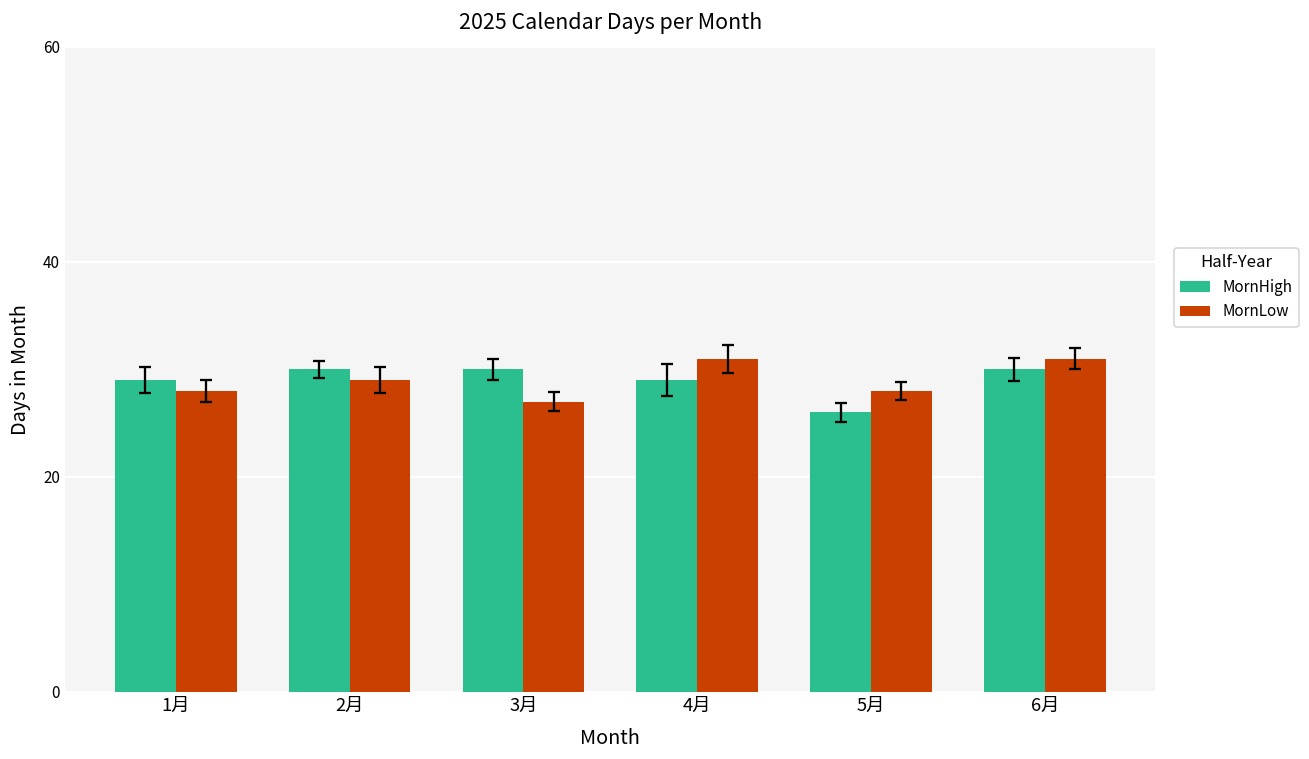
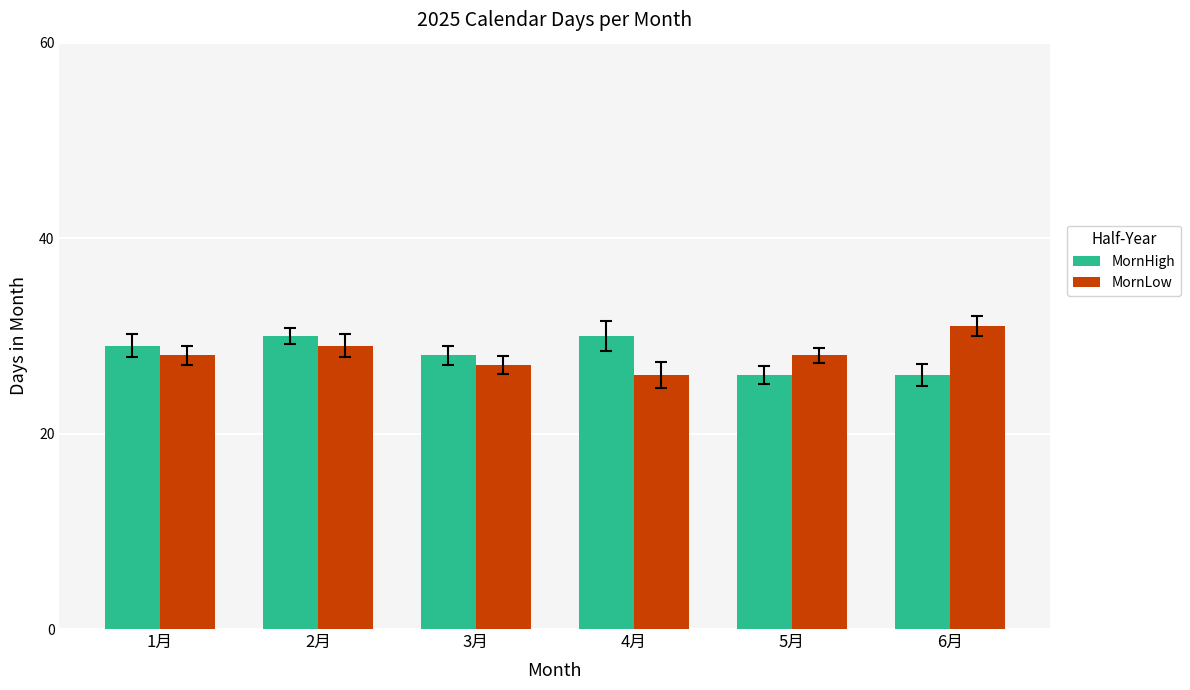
  {
    "MornHigh": {
      "1月": 29,
      "2月": 30,
-     "3月": 30,
-     "4月": 29,
+     "3月": 28,
+     "4月": 30,
      "5月": 26,
-     "6月": 30
+     "6月": 26
    },
    "MornLow": {
      "1月": 28,
      "2月": 29,
      "3月": 27,
-     "4月": 31,
+     "4月": 26,
      "5月": 28,
      "6月": 31
    }
  }
